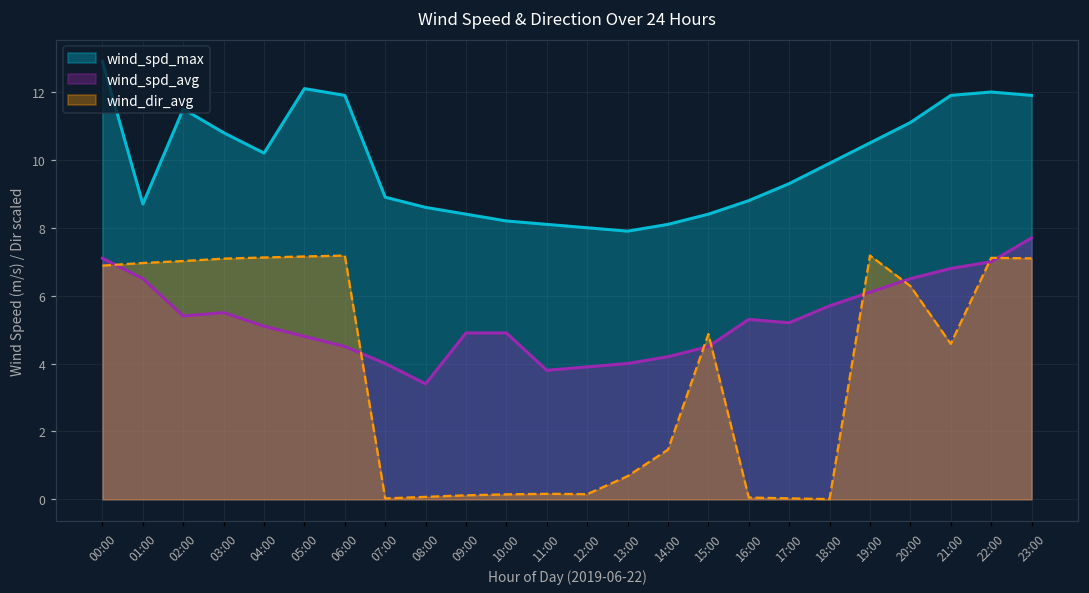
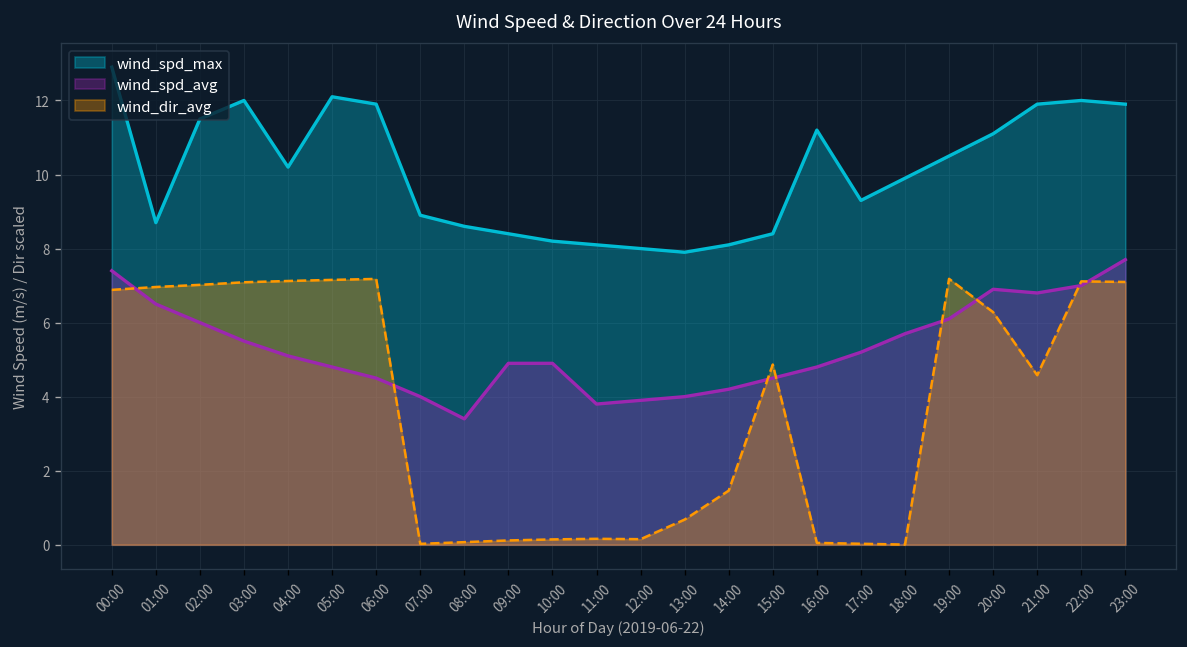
  {
    "wind_spd_max": {
      "01:00": 8.7,
-     "03:00": 10.8,
+     "03:00": 12.0,
      "04:00": 10.2,
      "05:00": 12.1,
      "06:00": 11.9,
      "07:00": 8.9,
      "08:00": 8.6,
      "09:00": 8.4,
      "10:00": 8.2,
      "11:00": 8.1,
      "12:00": 8.0,
      "13:00": 7.9,
      "14:00": 8.1,
      "15:00": 8.4,
-     "16:00": 8.8,
+     "16:00": 11.2,
      "17:00": 9.3,
      "18:00": 9.9,
      "19:00": 10.5,
      "20:00": 11.1,
      "21:00": 11.9,
      "22:00": 12.0,
      "23:00": 11.9
    },
    "wind_spd_avg": {
-     "00:00": 7.1,
+     "00:00": 7.4,
      "01:00": 6.5,
-     "02:00": 5.4,
+     "02:00": 6.0,
      "03:00": 5.5,
      "04:00": 5.1,
      "05:00": 4.8,
      "06:00": 4.5,
      "07:00": 4.0,
      "08:00": 3.4,
      "09:00": 4.9,
      "10:00": 4.9,
      "11:00": 3.8,
      "12:00": 3.9,
      "13:00": 4.0,
      "14:00": 4.2,
      "15:00": 4.5,
-     "16:00": 5.3,
+     "16:00": 4.8,
      "17:00": 5.2,
      "18:00": 5.7,
      "19:00": 6.1,
-     "20:00": 6.5,
+     "20:00": 6.9,
      "21:00": 6.8,
      "22:00": 7.0,
      "23:00": 7.7
    },
    "wind_dir_avg": {
      "00:00": 6.9,
      "01:00": 7.0,
      "02:00": 7.0,
      "03:00": 7.1,
      "04:00": 7.1,
      "05:00": 7.2,
      "06:00": 7.2,
      "07:00": 0.0,
      "08:00": 0.1,
      "09:00": 0.1,
      "10:00": 0.1,
      "11:00": 0.2,
      "12:00": 0.2,
      "13:00": 0.7,
      "14:00": 1.5,
      "15:00": 4.9,
      "16:00": 0.1,
      "17:00": 0.0,
      "18:00": 0.0,
      "19:00": 7.2,
      "20:00": 6.3,
      "21:00": 4.6,
      "22:00": 7.1,
      "23:00": 7.1
    }
  }
